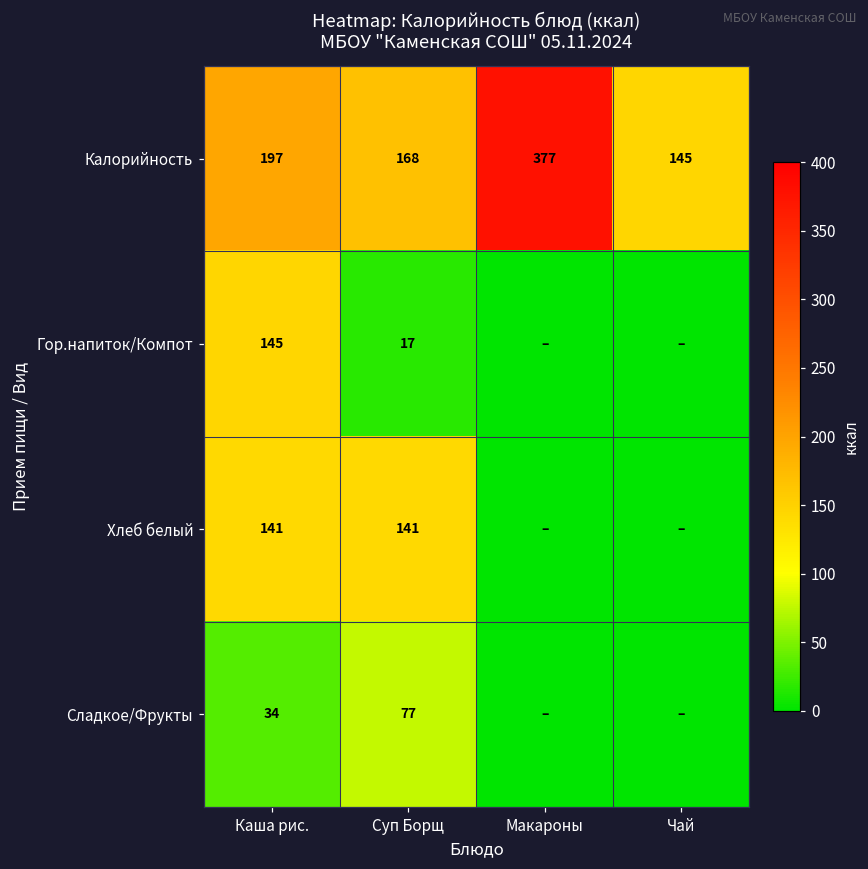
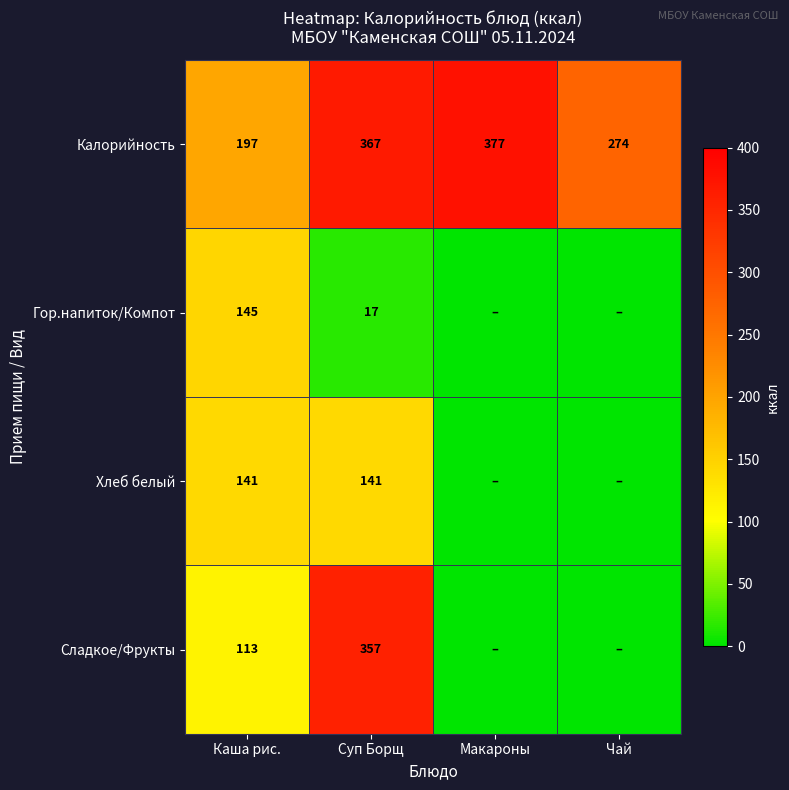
  {
    "Калорийность": {
      "Каша рис.": 197,
-     "Суп Борщ": 168,
+     "Суп Борщ": 367,
      "Макароны": 377,
-     "Чай": 145
+     "Чай": 274
    },
    "Гор.напиток/Компот": {
      "Каша рис.": 145,
      "Суп Борщ": 17
    },
    "Хлеб белый": {
      "Каша рис.": 141,
      "Суп Борщ": 141
    },
    "Сладкое/Фрукты": {
-     "Каша рис.": 34,
-     "Суп Борщ": 77
+     "Каша рис.": 113,
+     "Суп Борщ": 357
    }
  }
